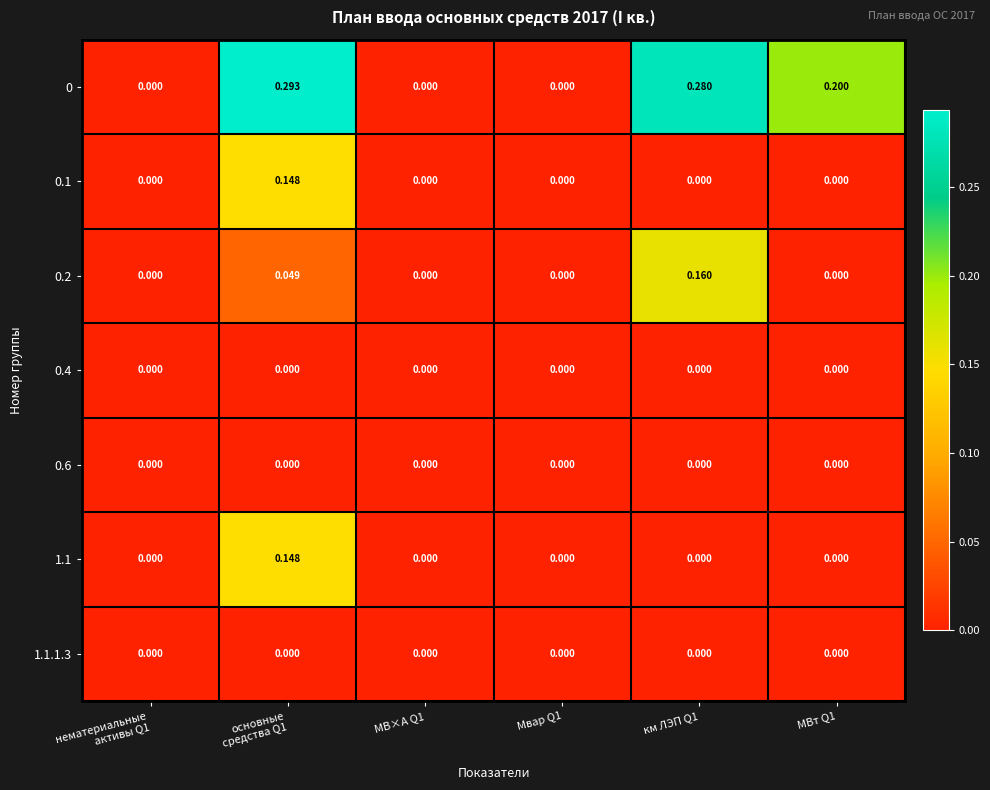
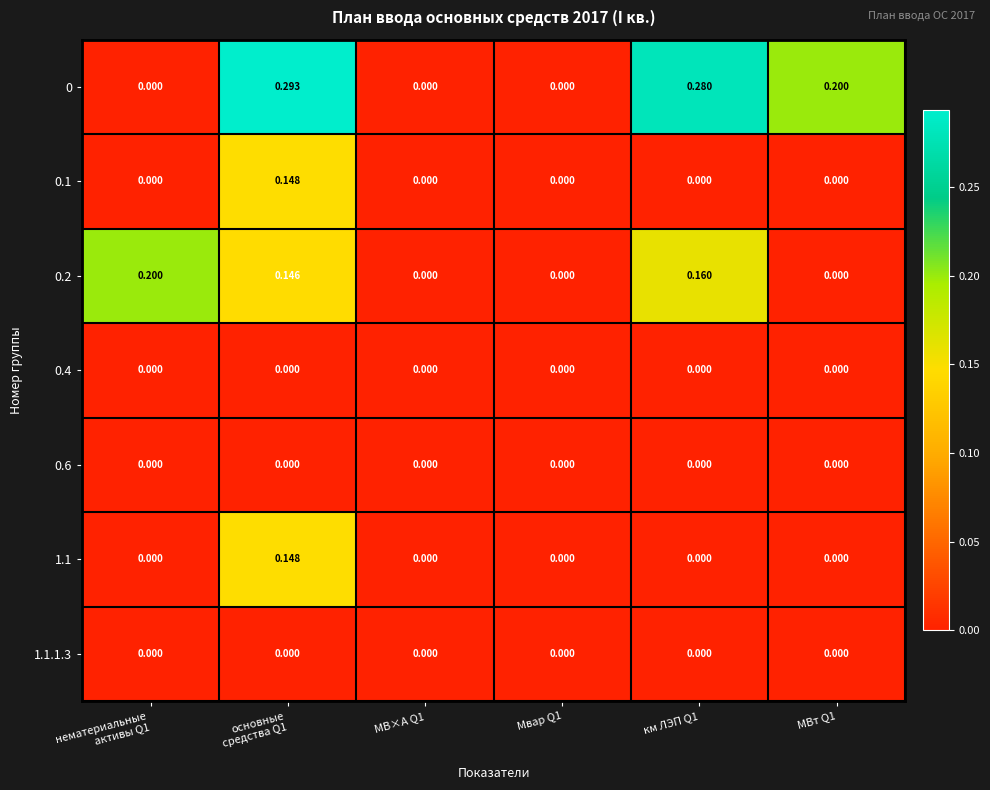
  {
    "0": {
      "нематериальные активы Q1": 0.000,
      "основные средства Q1": 0.293,
      "МВ×А Q1": 0.000,
      "Мвар Q1": 0.000,
      "км ЛЭП Q1": 0.280,
      "МВт Q1": 0.200
    },
    "0.1": {
      "нематериальные активы Q1": 0.000,
      "основные средства Q1": 0.148,
      "МВ×А Q1": 0.000,
      "Мвар Q1": 0.000,
      "км ЛЭП Q1": 0.000,
      "МВт Q1": 0.000
    },
    "0.2": {
-     "нематериальные активы Q1": 0.000,
-     "основные средства Q1": 0.049,
+     "нематериальные активы Q1": 0.200,
+     "основные средства Q1": 0.146,
      "МВ×А Q1": 0.000,
      "Мвар Q1": 0.000,
      "км ЛЭП Q1": 0.160,
      "МВт Q1": 0.000
    },
    "0.4": {
      "нематериальные активы Q1": 0.000,
      "основные средства Q1": 0.000,
      "МВ×А Q1": 0.000,
      "Мвар Q1": 0.000,
      "км ЛЭП Q1": 0.000,
      "МВт Q1": 0.000
    },
    "0.6": {
      "нематериальные активы Q1": 0.000,
      "основные средства Q1": 0.000,
      "МВ×А Q1": 0.000,
      "Мвар Q1": 0.000,
      "км ЛЭП Q1": 0.000,
      "МВт Q1": 0.000
    },
    "1.1": {
      "нематериальные активы Q1": 0.000,
      "основные средства Q1": 0.148,
      "МВ×А Q1": 0.000,
      "Мвар Q1": 0.000,
      "км ЛЭП Q1": 0.000,
      "МВт Q1": 0.000
    },
    "1.1.1.3": {
      "нематериальные активы Q1": 0.000,
      "основные средства Q1": 0.000,
      "МВ×А Q1": 0.000,
      "Мвар Q1": 0.000,
      "км ЛЭП Q1": 0.000,
      "МВт Q1": 0.000
    }
  }
